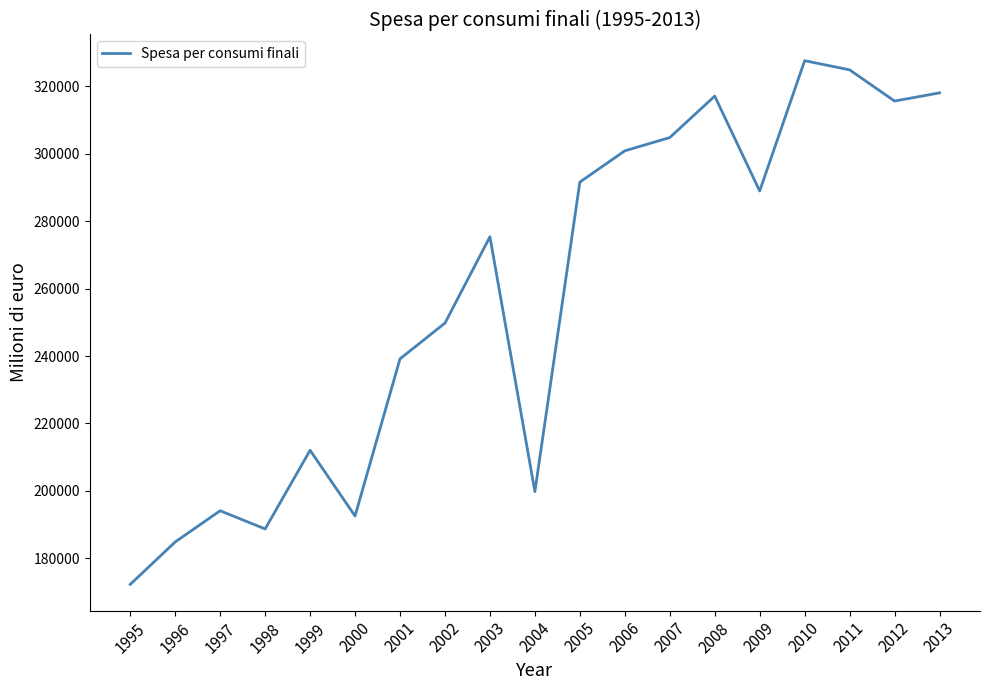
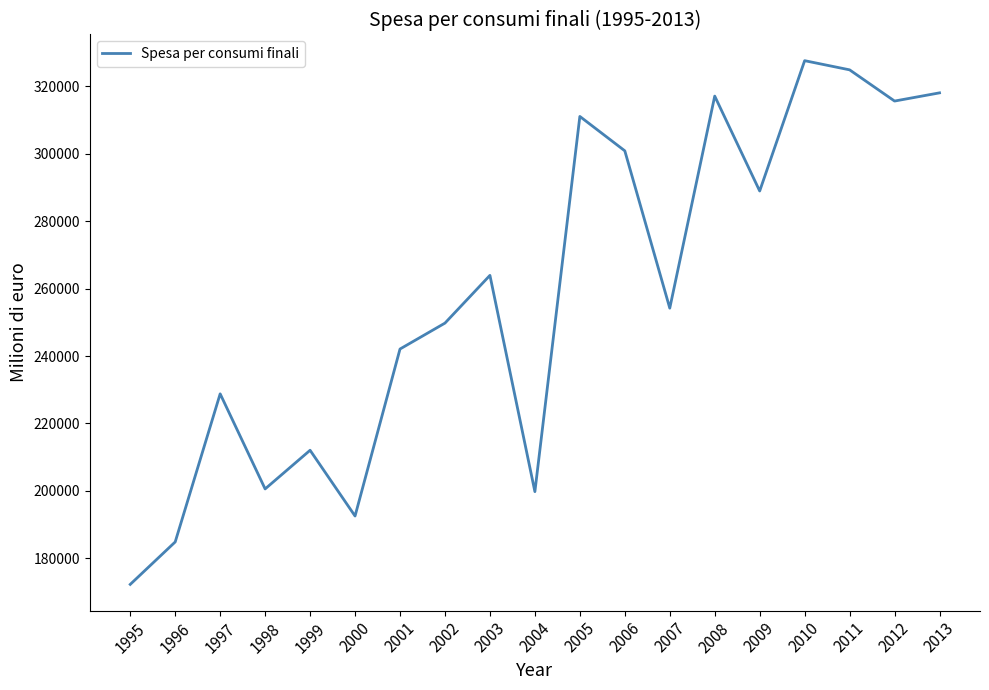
  {
    "1995": 172000,
    "1996": 185000,
-   "1997": 194000,
-   "1998": 189000,
+   "1997": 229000,
+   "1998": 201000,
    "1999": 212000,
    "2000": 193000,
-   "2001": 239000,
+   "2001": 242000,
    "2002": 250000,
-   "2003": 275000,
+   "2003": 264000,
    "2004": 200000,
-   "2005": 292000,
+   "2005": 311000,
    "2006": 301000,
-   "2007": 305000,
+   "2007": 254000,
    "2008": 317000,
    "2009": 289000,
    "2010": 328000,
    "2011": 325000,
    "2012": 316000,
    "2013": 318000
  }
